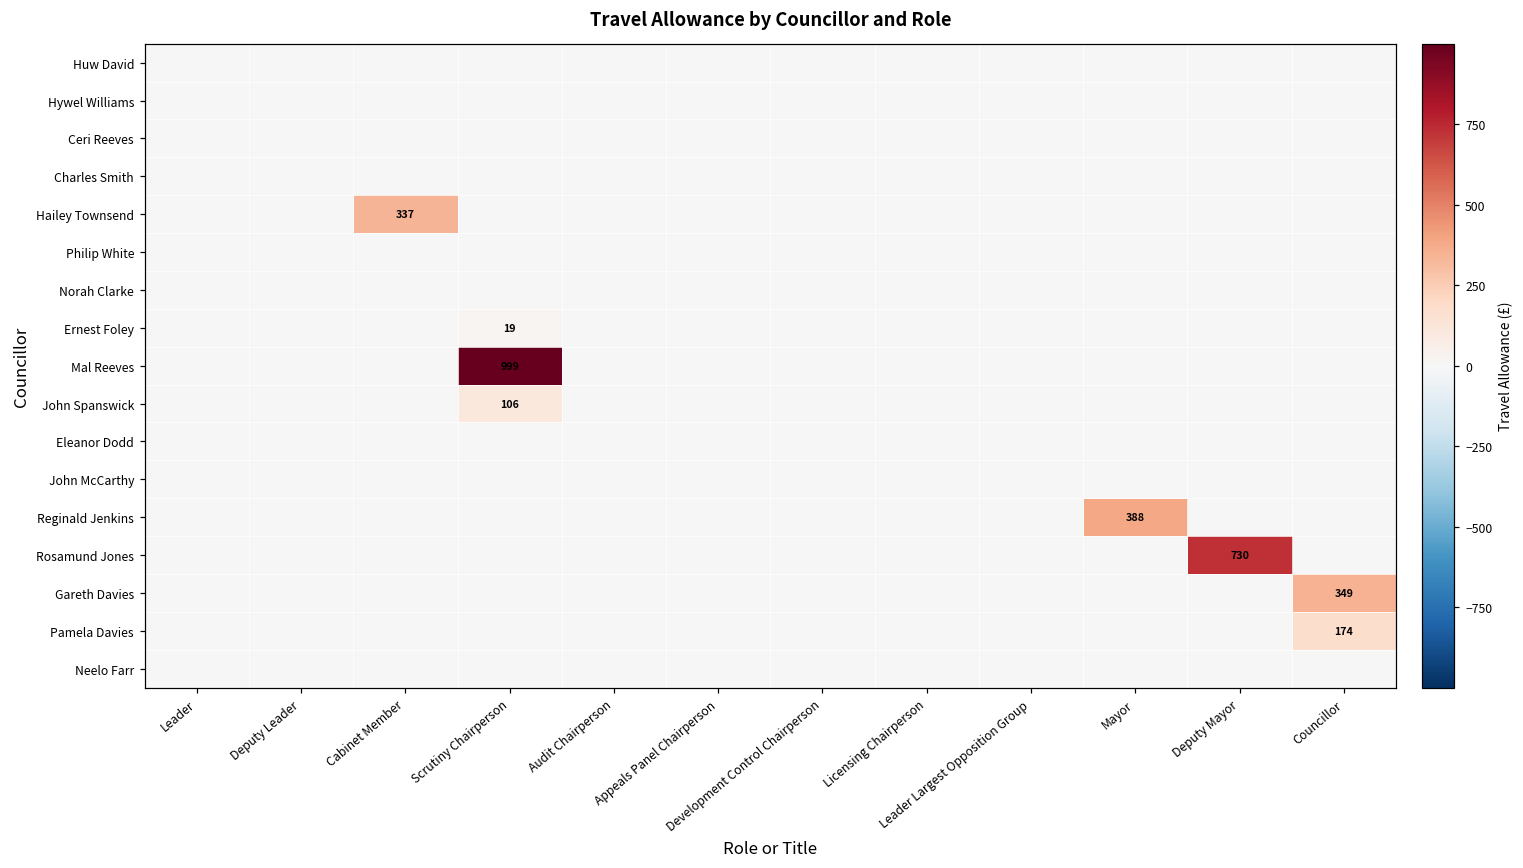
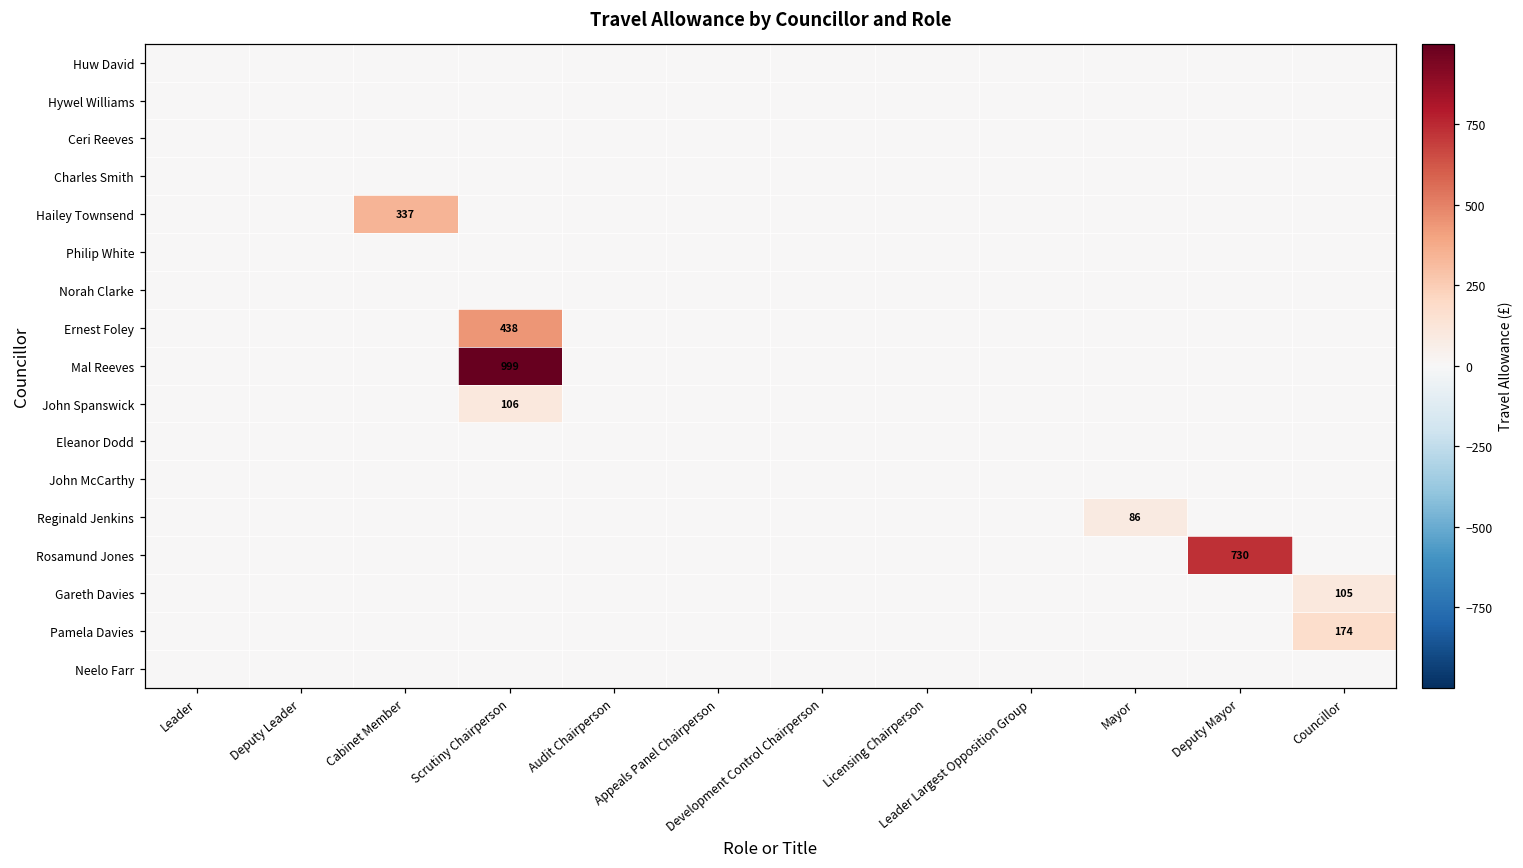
  {
    "Hailey Townsend": {
      "Cabinet Member": 337
    },
    "Ernest Foley": {
-     "Scrutiny Chairperson": 19
+     "Scrutiny Chairperson": 438
    },
    "Mal Reeves": {
      "Scrutiny Chairperson": 999
    },
    "John Spanswick": {
      "Scrutiny Chairperson": 106
    },
    "Reginald Jenkins": {
-     "Mayor": 388
+     "Mayor": 86
    },
    "Rosamund Jones": {
      "Deputy Mayor": 730
    },
    "Gareth Davies": {
-     "Councillor": 349
+     "Councillor": 105
    },
    "Pamela Davies": {
      "Councillor": 174
    }
  }
